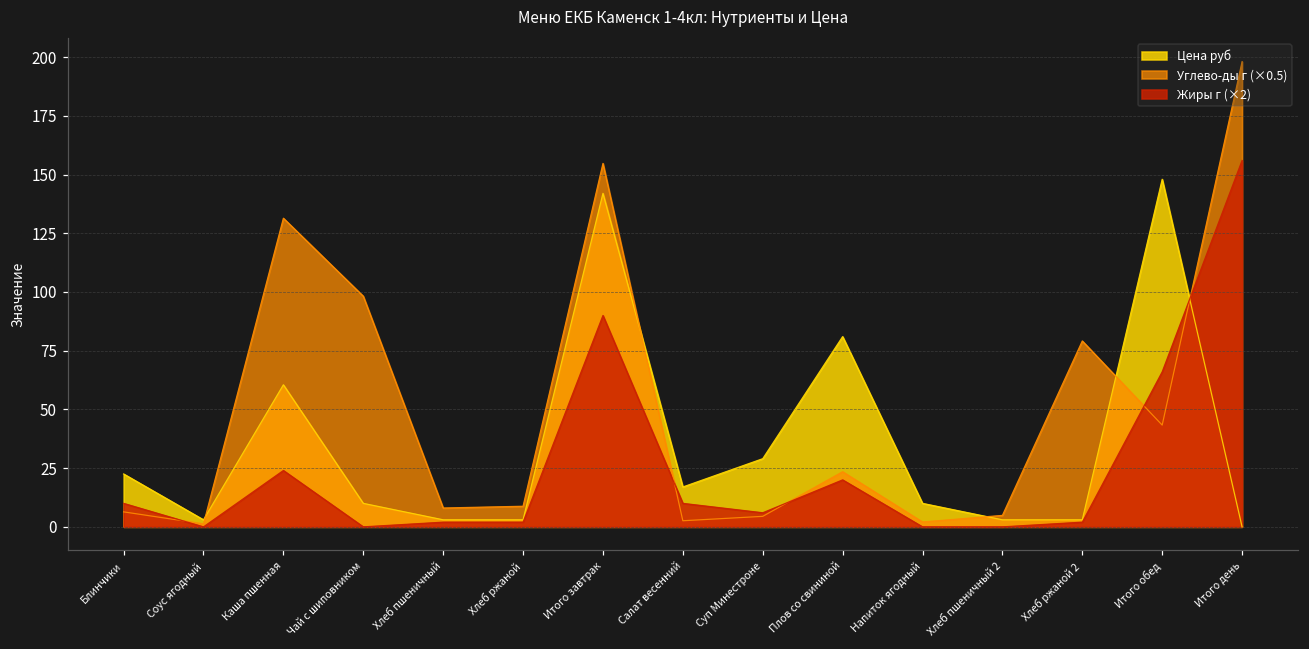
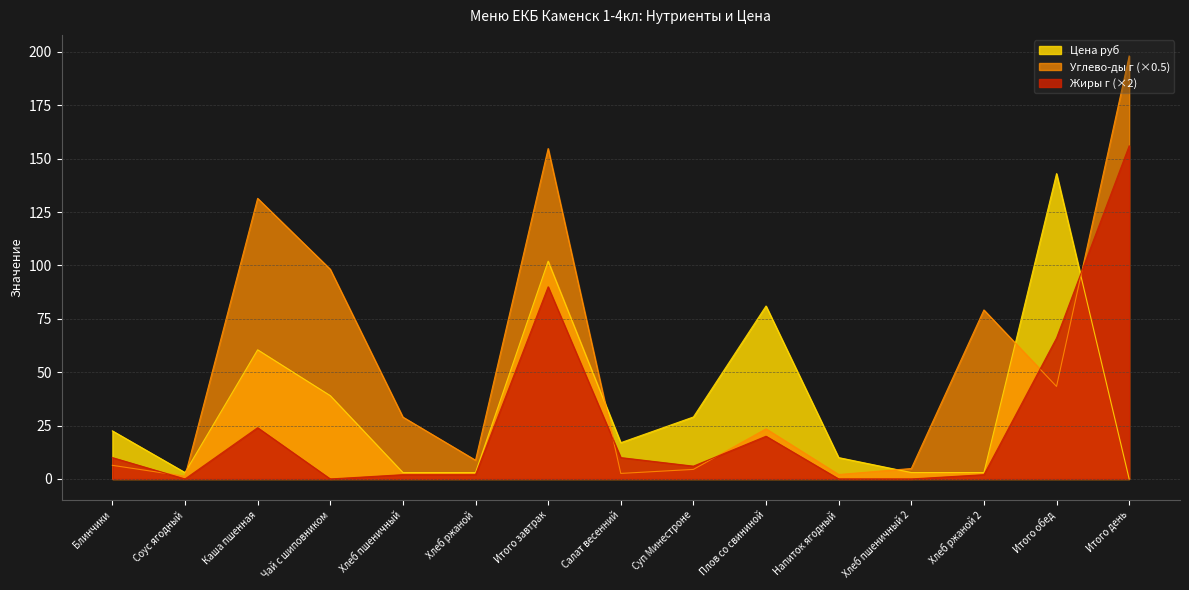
  {
    "Цена руб": {
      "Блинчики": 23,
      "Соус ягодный": 3,
      "Каша пшенная": 60,
-     "Чай с шиповником": 10,
-     "Итого завтрак": 142,
+     "Чай с шиповником": 39,
+     "Итого завтрак": 102,
      "Салат весенний": 17,
      "Суп Минестроне": 29,
      "Плов со свининой": 81,
      "Напиток ягодный": 10,
      "Хлеб пшеничный 2": 3,
-     "Итого обед": 148,
+     "Итого обед": 143,
      "Итого день": 0
    },
    "Углево-ды г (×0.5)": {
      "Блинчики": 6,
      "Соус ягодный": 1,
      "Каша пшенная": 131,
      "Чай с шиповником": 98,
-     "Хлеб пшеничный": 8,
+     "Хлеб пшеничный": 29,
      "Хлеб ржаной": 9,
      "Итого завтрак": 155,
      "Салат весенний": 3,
      "Суп Минестроне": 4,
      "Плов со свининой": 23,
      "Напиток ягодный": 2,
      "Хлеб пшеничный 2": 5,
      "Хлеб ржаной 2": 79,
      "Итого обед": 43
    },
    "Жиры г (×2)": {
      "Блинчики": 10,
      "Соус ягодный": 0,
      "Каша пшенная": 24,
      "Чай с шиповником": 0,
      "Итого завтрак": 90,
      "Салат весенний": 10,
      "Суп Минестроне": 6,
      "Плов со свининой": 20,
      "Напиток ягодный": 0,
      "Хлеб пшеничный 2": 0,
      "Итого обед": 66,
      "Итого день": 156
    }
  }
